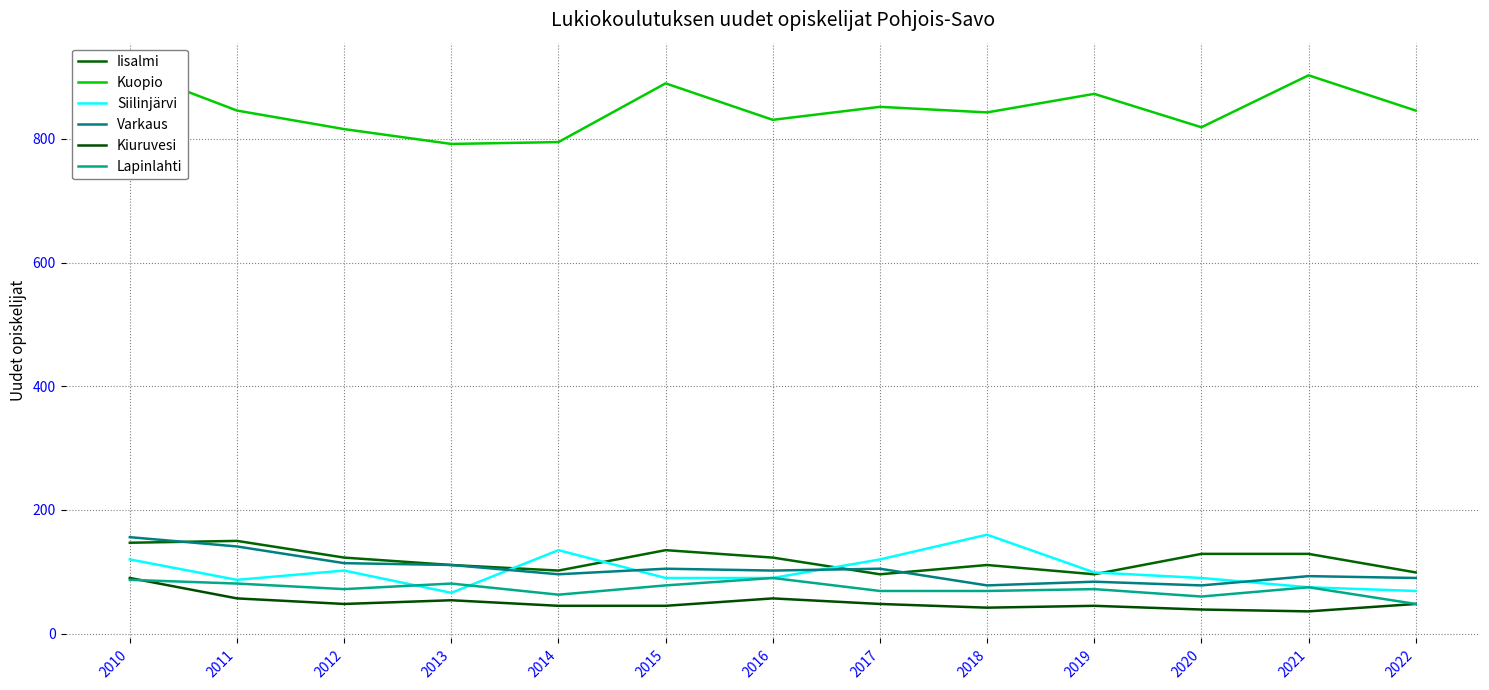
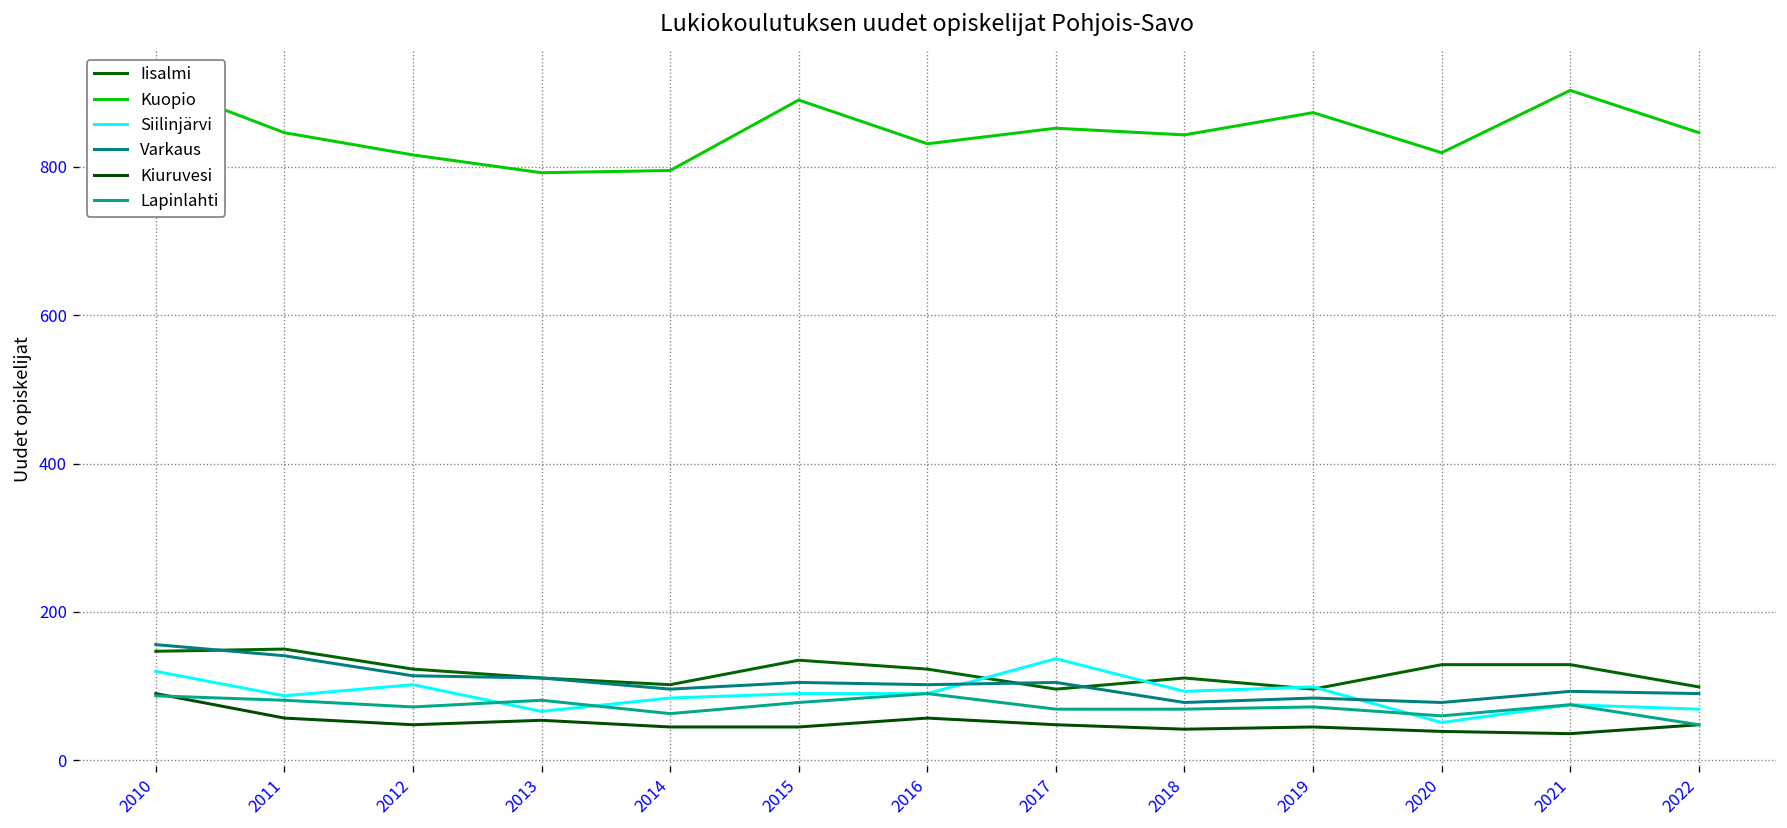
  {
    "Kuopio": {
      "2011": 850,
      "2012": 820,
      "2013": 790,
      "2014": 800,
      "2015": 890,
      "2016": 830,
      "2017": 850,
      "2018": 840,
      "2019": 870,
      "2020": 820,
      "2021": 900,
      "2022": 850
    },
    "Siilinjärvi": {
      "2010": 120,
      "2011": 90,
      "2012": 100,
      "2013": 70,
-     "2014": 140,
+     "2014": 80,
      "2015": 90,
-     "2017": 120,
-     "2018": 160,
-     "2020": 90,
+     "2017": 140,
+     "2018": 90,
+     "2020": 50,
      "2022": 70
    }
  }
